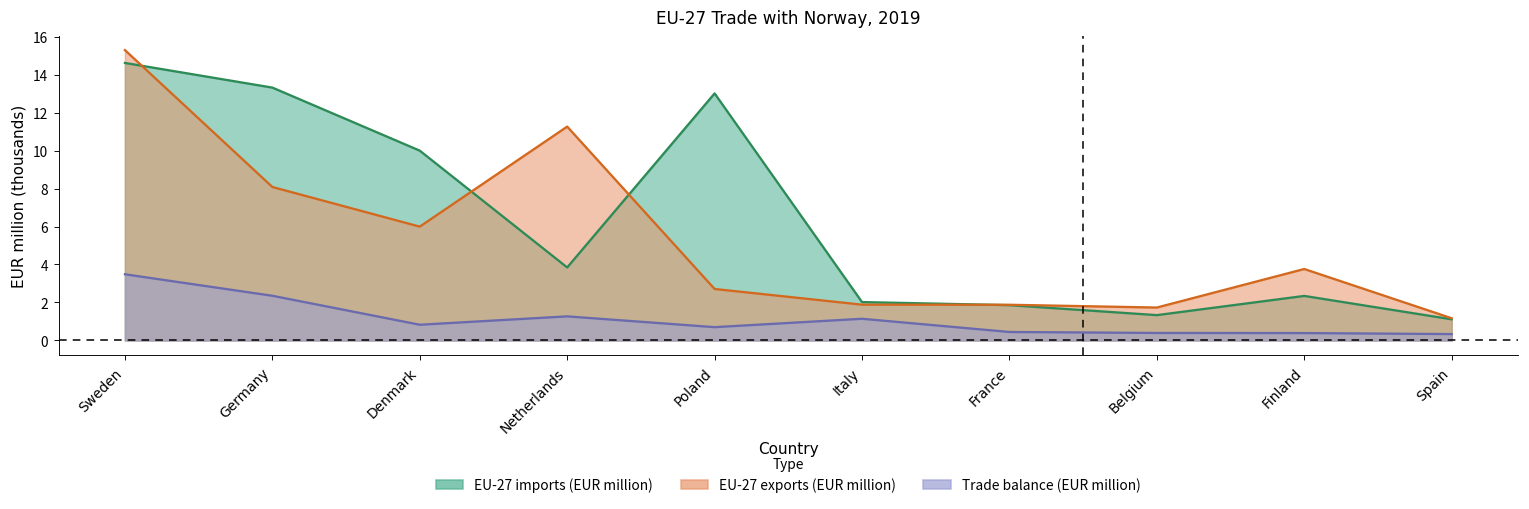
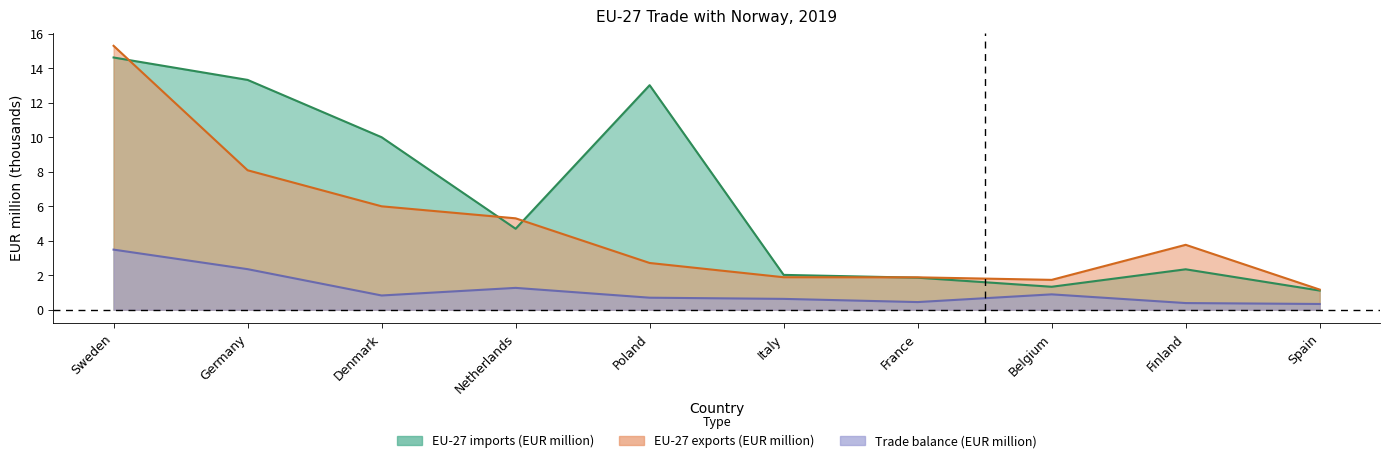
  {
    "EU-27 imports (EUR million)": {
      "Sweden": 14.6,
      "Germany": 13.3,
      "Denmark": 10.0,
-     "Netherlands": 3.8,
+     "Netherlands": 4.7,
      "Poland": 13.0,
      "Belgium": 1.3,
      "Finland": 2.3
    },
    "EU-27 exports (EUR million)": {
      "Sweden": 15.3,
      "Germany": 8.1,
      "Denmark": 6.0,
-     "Netherlands": 11.3,
+     "Netherlands": 5.3,
      "Poland": 2.7,
      "Belgium": 1.7,
      "Finland": 3.8
    },
    "Trade balance (EUR million)": {
      "Sweden": 3.5,
      "Germany": 2.4,
      "Denmark": 0.8,
      "Netherlands": 1.3,
      "Poland": 0.7,
-     "Italy": 1.1,
+     "Italy": 0.6,
      "France": 0.4,
-     "Belgium": 0.4,
+     "Belgium": 0.9,
      "Finland": 0.4,
      "Spain": 0.3
    }
  }
